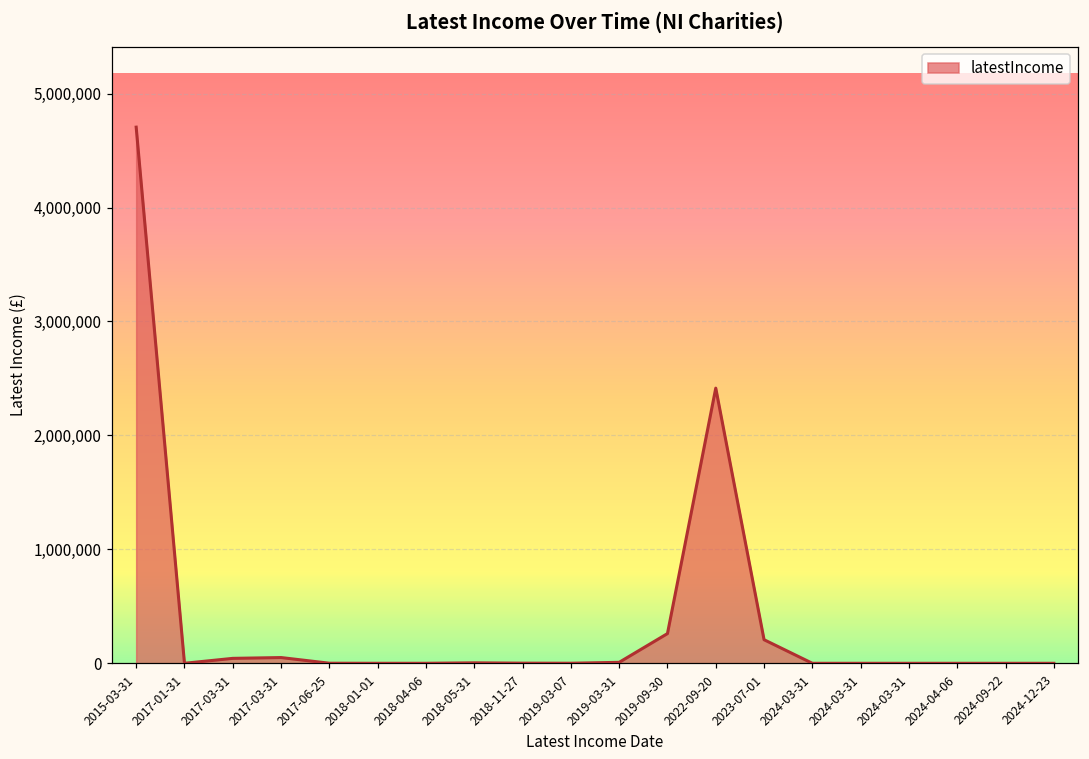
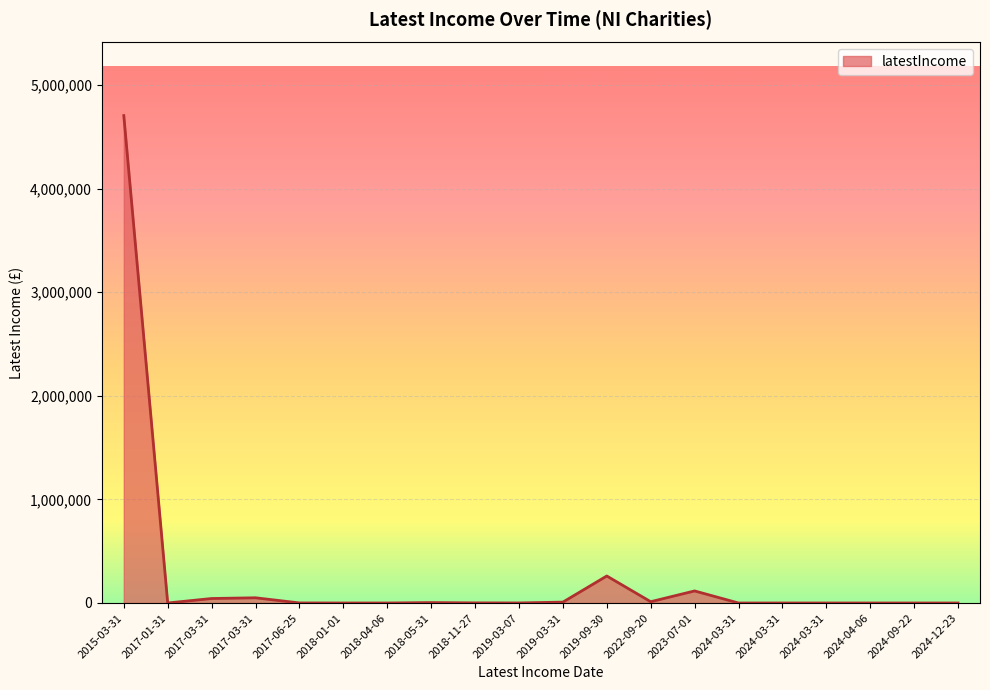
  {
    "2015-03-31": "4,710,000",
    "2017-01-31": "0",
    "2017-06-25": "0",
    "2018-01-01": "0",
    "2018-04-06": "0",
    "2018-05-31": "0",
    "2018-11-27": "0",
    "2019-03-07": "0",
    "2019-03-31": "10,000",
    "2019-09-30": "260,000",
-   "2022-09-20": "2,410,000",
-   "2023-07-01": "210,000",
+   "2022-09-20": "10,000",
+   "2023-07-01": "120,000",
    "2024-04-06": "0",
    "2024-09-22": "0",
    "2024-12-23": "0"
  }
